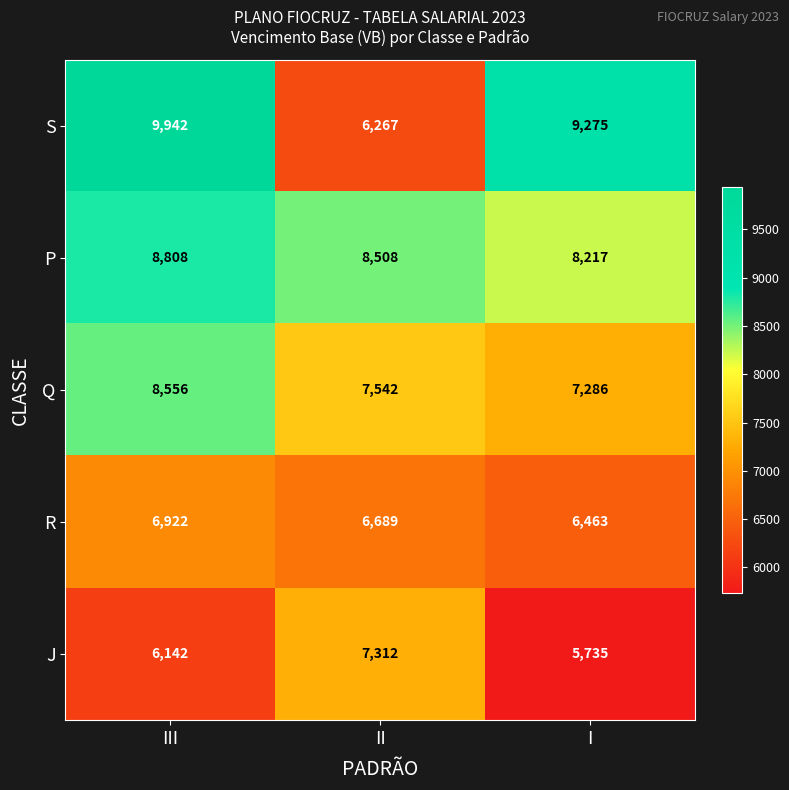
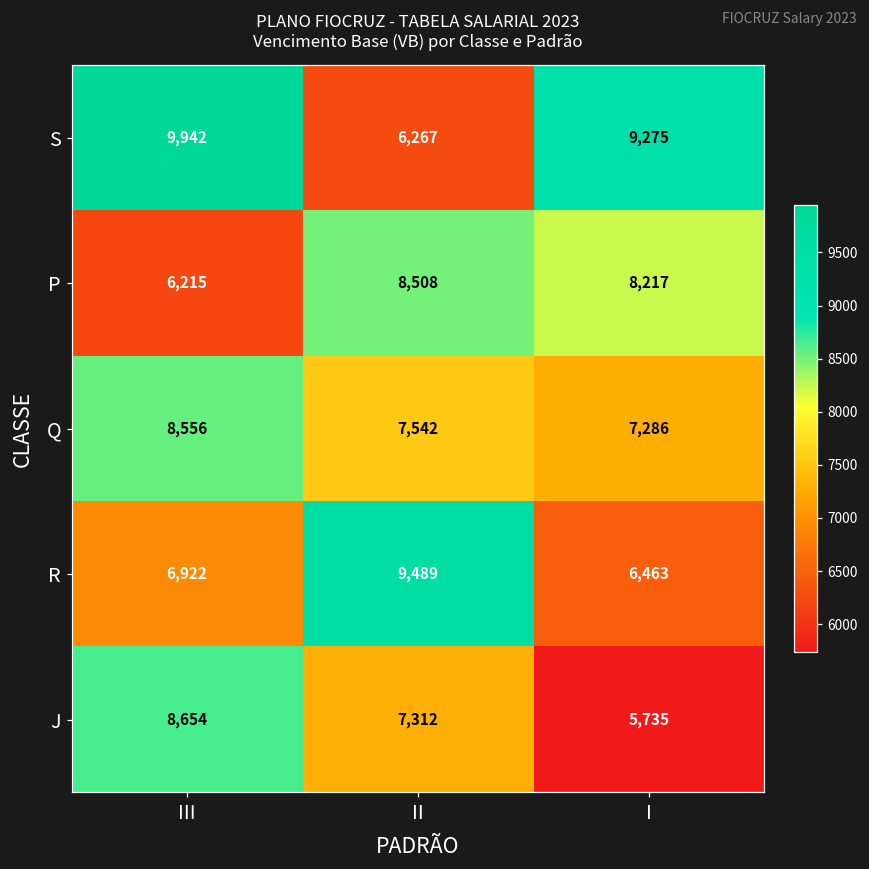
  {
    "S": {
      "III": "9,942",
      "II": "6,267",
      "I": "9,275"
    },
    "P": {
-     "III": "8,808",
+     "III": "6,215",
      "II": "8,508",
      "I": "8,217"
    },
    "Q": {
      "III": "8,556",
      "II": "7,542",
      "I": "7,286"
    },
    "R": {
      "III": "6,922",
-     "II": "6,689",
+     "II": "9,489",
      "I": "6,463"
    },
    "J": {
-     "III": "6,142",
+     "III": "8,654",
      "II": "7,312",
      "I": "5,735"
    }
  }
